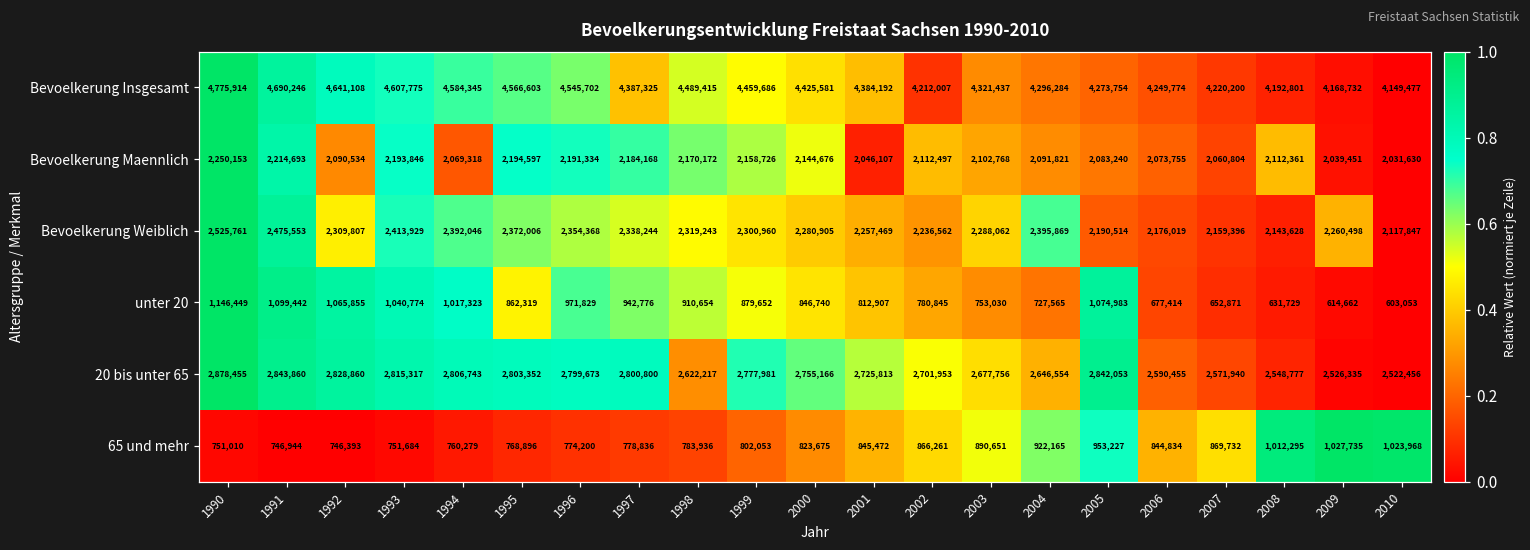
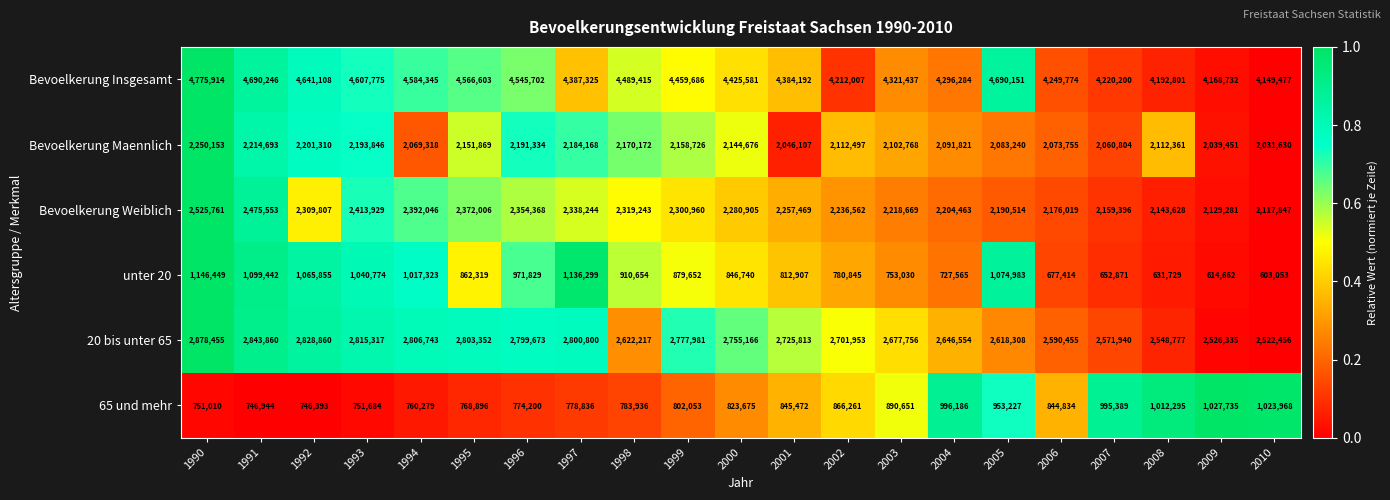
  {
    "Bevoelkerung Insgesamt": {
      "1990": "4,775,914",
      "1991": "4,690,246",
      "1992": "4,641,108",
      "1993": "4,607,775",
      "1994": "4,584,345",
      "1995": "4,566,603",
      "1996": "4,545,702",
      "1997": "4,387,325",
      "1998": "4,489,415",
      "1999": "4,459,686",
      "2000": "4,425,581",
      "2001": "4,384,192",
      "2002": "4,212,007",
      "2003": "4,321,437",
      "2004": "4,296,284",
-     "2005": "4,273,754",
+     "2005": "4,690,151",
      "2006": "4,249,774",
      "2007": "4,220,200",
      "2008": "4,192,801",
      "2009": "4,168,732",
      "2010": "4,149,477"
    },
    "Bevoelkerung Maennlich": {
      "1990": "2,250,153",
      "1991": "2,214,693",
-     "1992": "2,090,534",
+     "1992": "2,201,310",
      "1993": "2,193,846",
      "1994": "2,069,318",
-     "1995": "2,194,597",
+     "1995": "2,151,869",
      "1996": "2,191,334",
      "1997": "2,184,168",
      "1998": "2,170,172",
      "1999": "2,158,726",
      "2000": "2,144,676",
      "2001": "2,046,107",
      "2002": "2,112,497",
      "2003": "2,102,768",
      "2004": "2,091,821",
      "2005": "2,083,240",
      "2006": "2,073,755",
      "2007": "2,060,804",
      "2008": "2,112,361",
      "2009": "2,039,451",
      "2010": "2,031,630"
    },
    "Bevoelkerung Weiblich": {
      "1990": "2,525,761",
      "1991": "2,475,553",
      "1992": "2,309,807",
      "1993": "2,413,929",
      "1994": "2,392,046",
      "1995": "2,372,006",
      "1996": "2,354,368",
      "1997": "2,338,244",
      "1998": "2,319,243",
      "1999": "2,300,960",
      "2000": "2,280,905",
      "2001": "2,257,469",
      "2002": "2,236,562",
-     "2003": "2,288,062",
-     "2004": "2,395,869",
+     "2003": "2,218,669",
+     "2004": "2,204,463",
      "2005": "2,190,514",
      "2006": "2,176,019",
      "2007": "2,159,396",
      "2008": "2,143,628",
-     "2009": "2,260,498",
+     "2009": "2,129,281",
      "2010": "2,117,847"
    },
    "unter 20": {
      "1990": "1,146,449",
      "1991": "1,099,442",
      "1992": "1,065,855",
      "1993": "1,040,774",
      "1994": "1,017,323",
      "1995": "862,319",
      "1996": "971,829",
-     "1997": "942,776",
+     "1997": "1,136,299",
      "1998": "910,654",
      "1999": "879,652",
      "2000": "846,740",
      "2001": "812,907",
      "2002": "780,845",
      "2003": "753,030",
      "2004": "727,565",
      "2005": "1,074,983",
      "2006": "677,414",
      "2007": "652,871",
      "2008": "631,729",
      "2009": "614,662",
      "2010": "603,053"
    },
    "20 bis unter 65": {
      "1990": "2,878,455",
      "1991": "2,843,860",
      "1992": "2,828,860",
      "1993": "2,815,317",
      "1994": "2,806,743",
      "1995": "2,803,352",
      "1996": "2,799,673",
      "1997": "2,800,800",
      "1998": "2,622,217",
      "1999": "2,777,981",
      "2000": "2,755,166",
      "2001": "2,725,813",
      "2002": "2,701,953",
      "2003": "2,677,756",
      "2004": "2,646,554",
-     "2005": "2,842,053",
+     "2005": "2,618,308",
      "2006": "2,590,455",
      "2007": "2,571,940",
      "2008": "2,548,777",
      "2009": "2,526,335",
      "2010": "2,522,456"
    },
    "65 und mehr": {
      "1990": "751,010",
      "1991": "746,944",
      "1992": "746,393",
      "1993": "751,684",
      "1994": "760,279",
      "1995": "768,896",
      "1996": "774,200",
      "1997": "778,836",
      "1998": "783,936",
      "1999": "802,053",
      "2000": "823,675",
      "2001": "845,472",
      "2002": "866,261",
      "2003": "890,651",
-     "2004": "922,165",
+     "2004": "996,186",
      "2005": "953,227",
      "2006": "844,834",
-     "2007": "869,732",
+     "2007": "995,389",
      "2008": "1,012,295",
      "2009": "1,027,735",
      "2010": "1,023,968"
    }
  }
